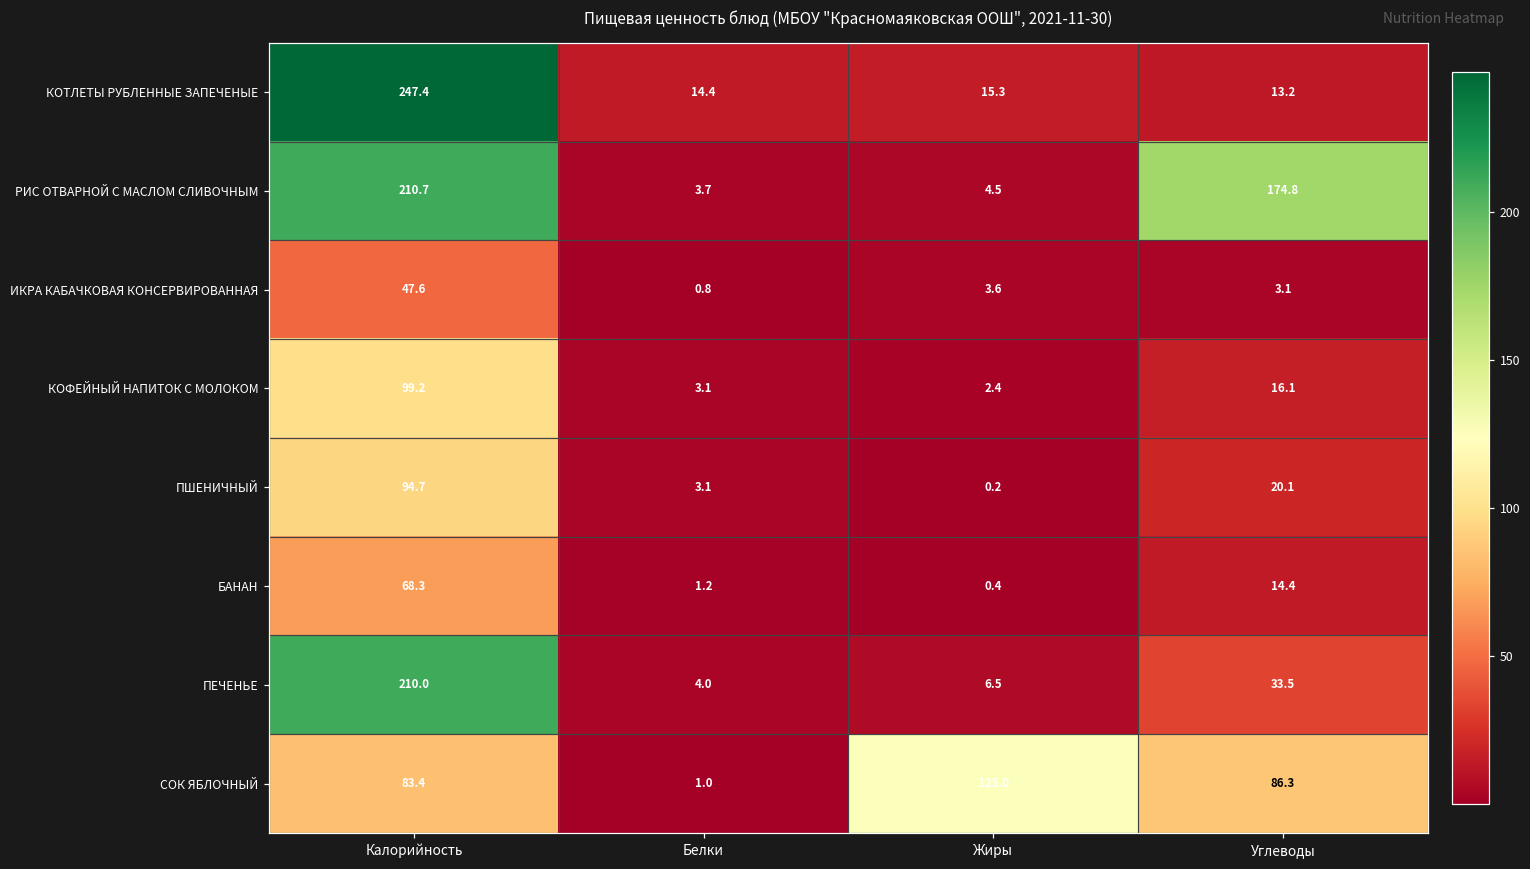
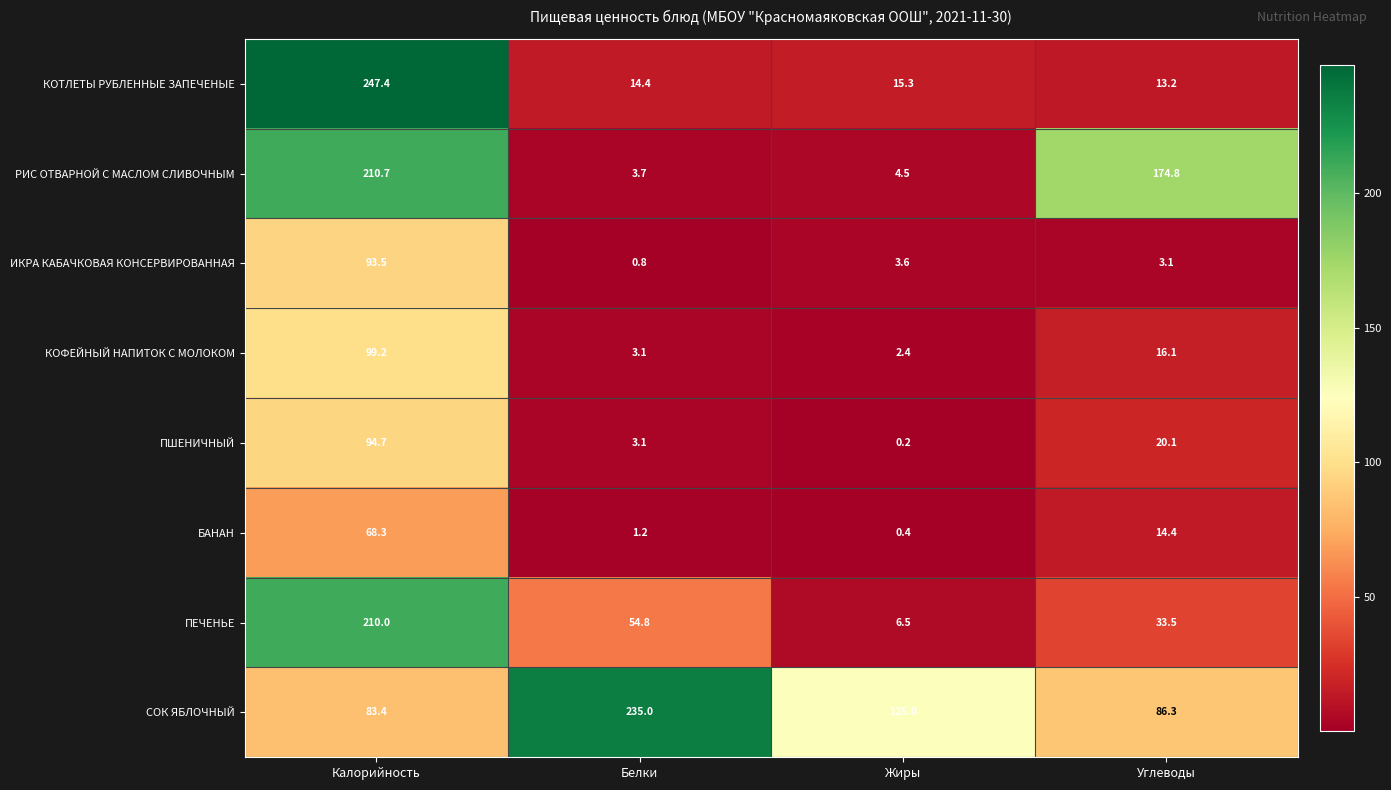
  {
    "КОТЛЕТЫ РУБЛЕННЫЕ ЗАПЕЧЕНЫЕ": {
      "Калорийность": 247.4,
      "Белки": 14.4,
      "Жиры": 15.3,
      "Углеводы": 13.2
    },
    "РИС ОТВАРНОЙ С МАСЛОМ СЛИВОЧНЫМ": {
      "Калорийность": 210.7,
      "Белки": 3.7,
      "Жиры": 4.5,
      "Углеводы": 174.8
    },
    "ИКРА КАБАЧКОВАЯ КОНСЕРВИРОВАННАЯ": {
-     "Калорийность": 47.6,
+     "Калорийность": 93.5,
      "Белки": 0.8,
      "Жиры": 3.6,
      "Углеводы": 3.1
    },
    "КОФЕЙНЫЙ НАПИТОК С МОЛОКОМ": {
      "Калорийность": 99.2,
      "Белки": 3.1,
      "Жиры": 2.4,
      "Углеводы": 16.1
    },
    "ПШЕНИЧНЫЙ": {
      "Калорийность": 94.7,
      "Белки": 3.1,
      "Жиры": 0.2,
      "Углеводы": 20.1
    },
    "БАНАН": {
      "Калорийность": 68.3,
      "Белки": 1.2,
      "Жиры": 0.4,
      "Углеводы": 14.4
    },
    "ПЕЧЕНЬЕ": {
      "Калорийность": 210.0,
-     "Белки": 4.0,
+     "Белки": 54.8,
      "Жиры": 6.5,
      "Углеводы": 33.5
    },
    "СОК ЯБЛОЧНЫЙ": {
      "Калорийность": 83.4,
-     "Белки": 1.0,
+     "Белки": 235.0,
      "Жиры": 125.0,
      "Углеводы": 86.3
    }
  }
